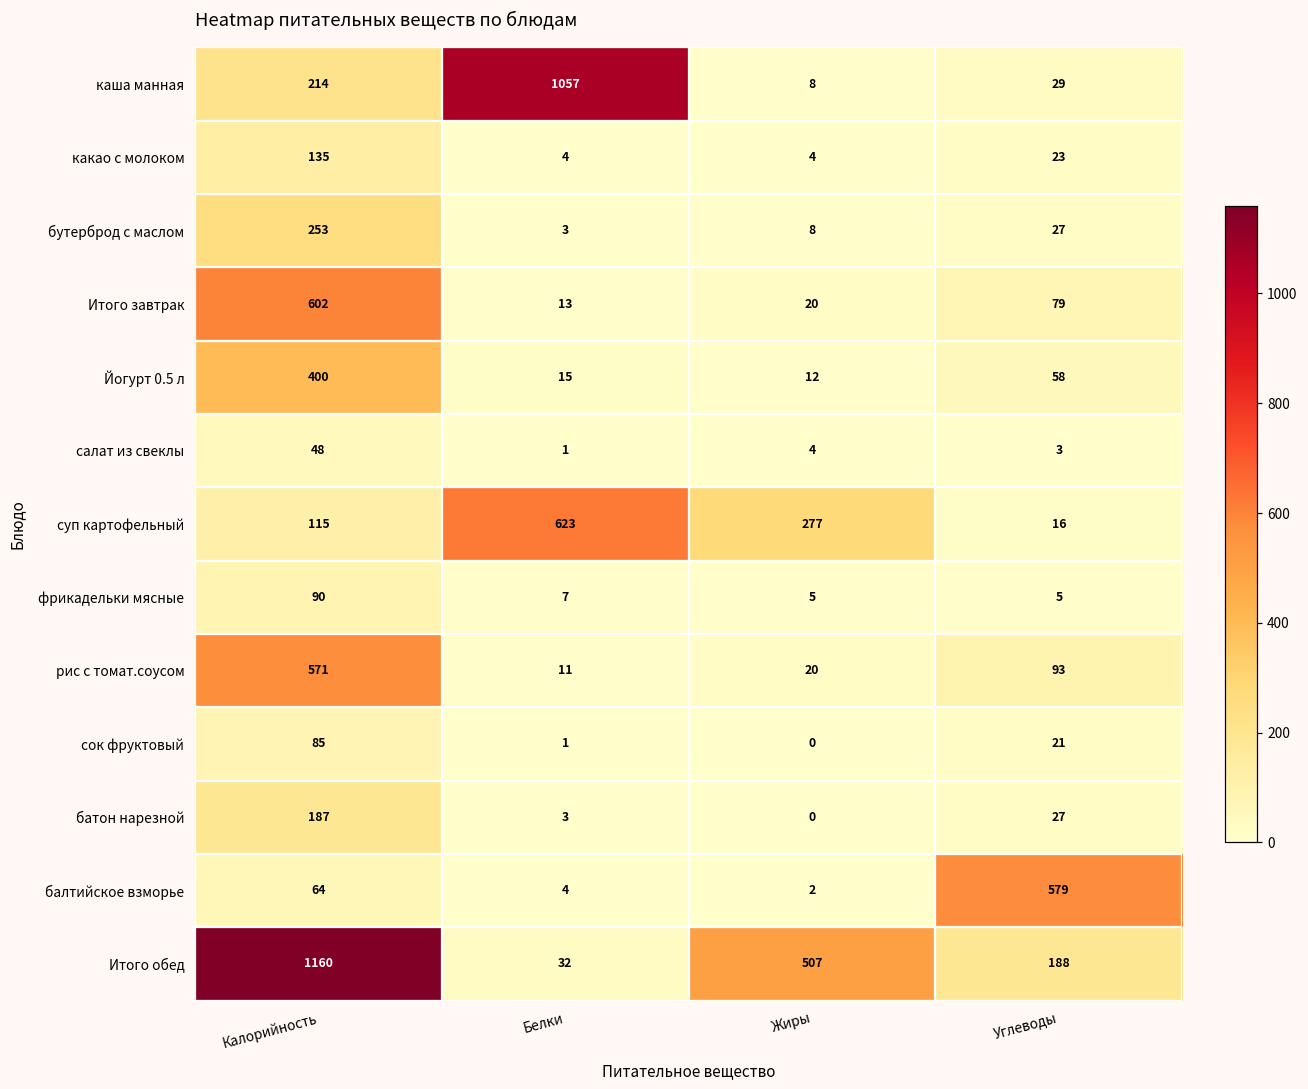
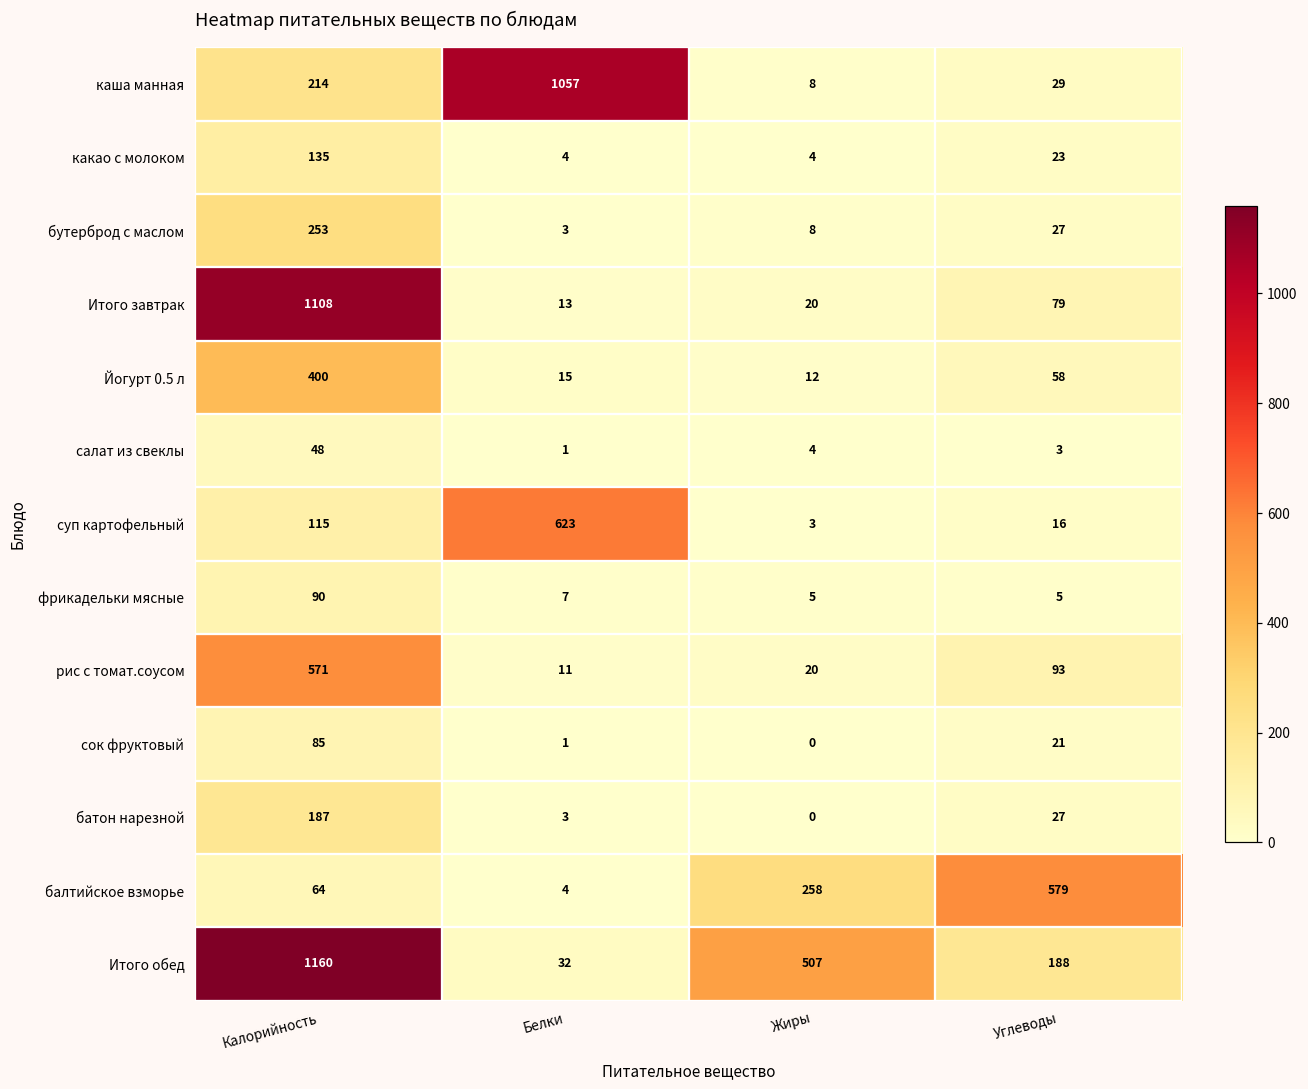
  {
    "каша манная": {
      "Калорийность": 214,
      "Белки": 1057,
      "Жиры": 8,
      "Углеводы": 29
    },
    "какао с молоком": {
      "Калорийность": 135,
      "Белки": 4,
      "Жиры": 4,
      "Углеводы": 23
    },
    "бутерброд с маслом": {
      "Калорийность": 253,
      "Белки": 3,
      "Жиры": 8,
      "Углеводы": 27
    },
    "Итого завтрак": {
-     "Калорийность": 602,
+     "Калорийность": 1108,
      "Белки": 13,
      "Жиры": 20,
      "Углеводы": 79
    },
    "Йогурт 0.5 л": {
      "Калорийность": 400,
      "Белки": 15,
      "Жиры": 12,
      "Углеводы": 58
    },
    "салат из свеклы": {
      "Калорийность": 48,
      "Белки": 1,
      "Жиры": 4,
      "Углеводы": 3
    },
    "суп картофельный": {
      "Калорийность": 115,
      "Белки": 623,
-     "Жиры": 277,
+     "Жиры": 3,
      "Углеводы": 16
    },
    "фрикадельки мясные": {
      "Калорийность": 90,
      "Белки": 7,
      "Жиры": 5,
      "Углеводы": 5
    },
    "рис с томат.соусом": {
      "Калорийность": 571,
      "Белки": 11,
      "Жиры": 20,
      "Углеводы": 93
    },
    "сок фруктовый": {
      "Калорийность": 85,
      "Белки": 1,
      "Жиры": 0,
      "Углеводы": 21
    },
    "батон нарезной": {
      "Калорийность": 187,
      "Белки": 3,
      "Жиры": 0,
      "Углеводы": 27
    },
    "балтийское взморье": {
      "Калорийность": 64,
      "Белки": 4,
-     "Жиры": 2,
+     "Жиры": 258,
      "Углеводы": 579
    },
    "Итого обед": {
      "Калорийность": 1160,
      "Белки": 32,
      "Жиры": 507,
      "Углеводы": 188
    }
  }
